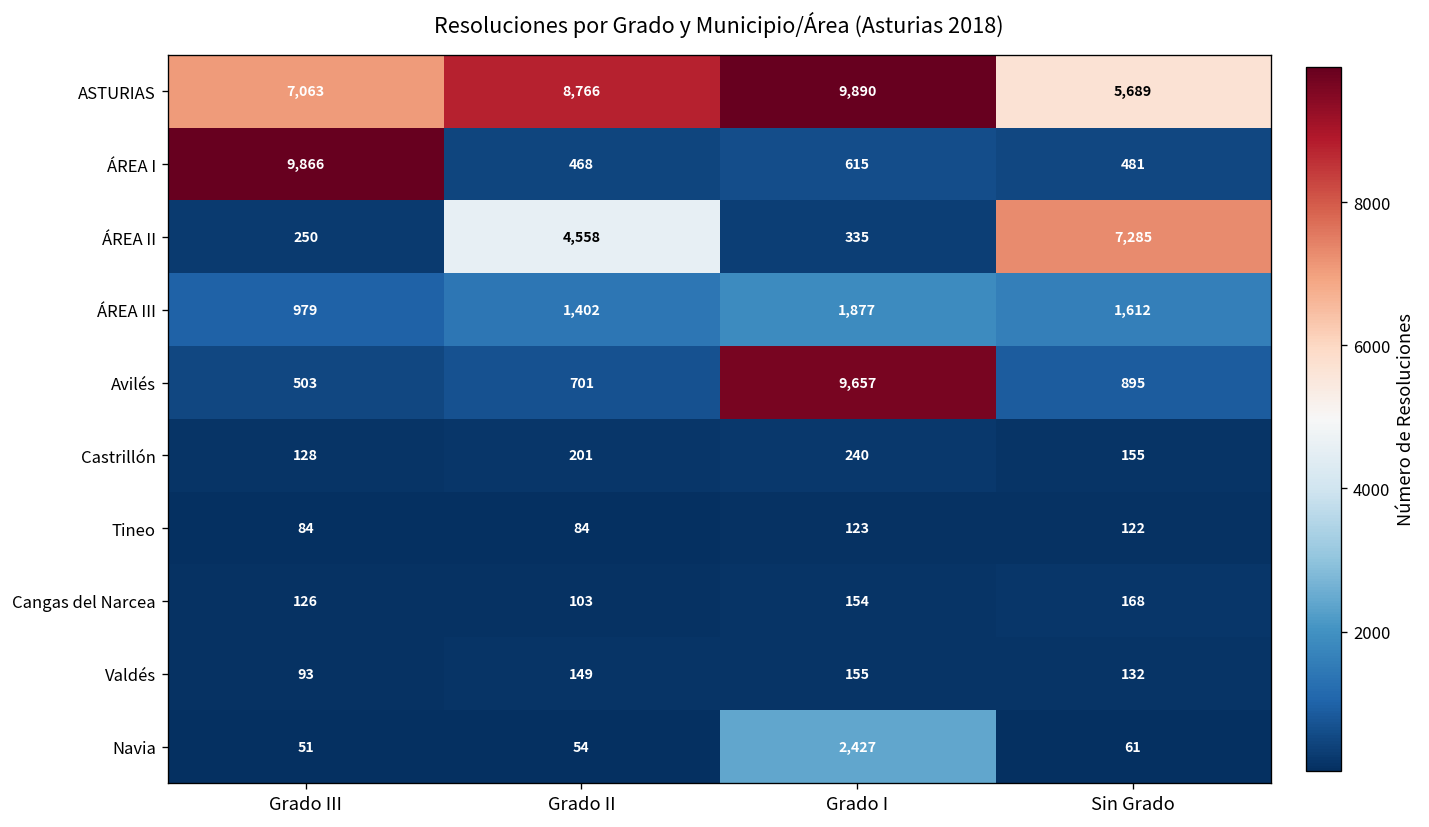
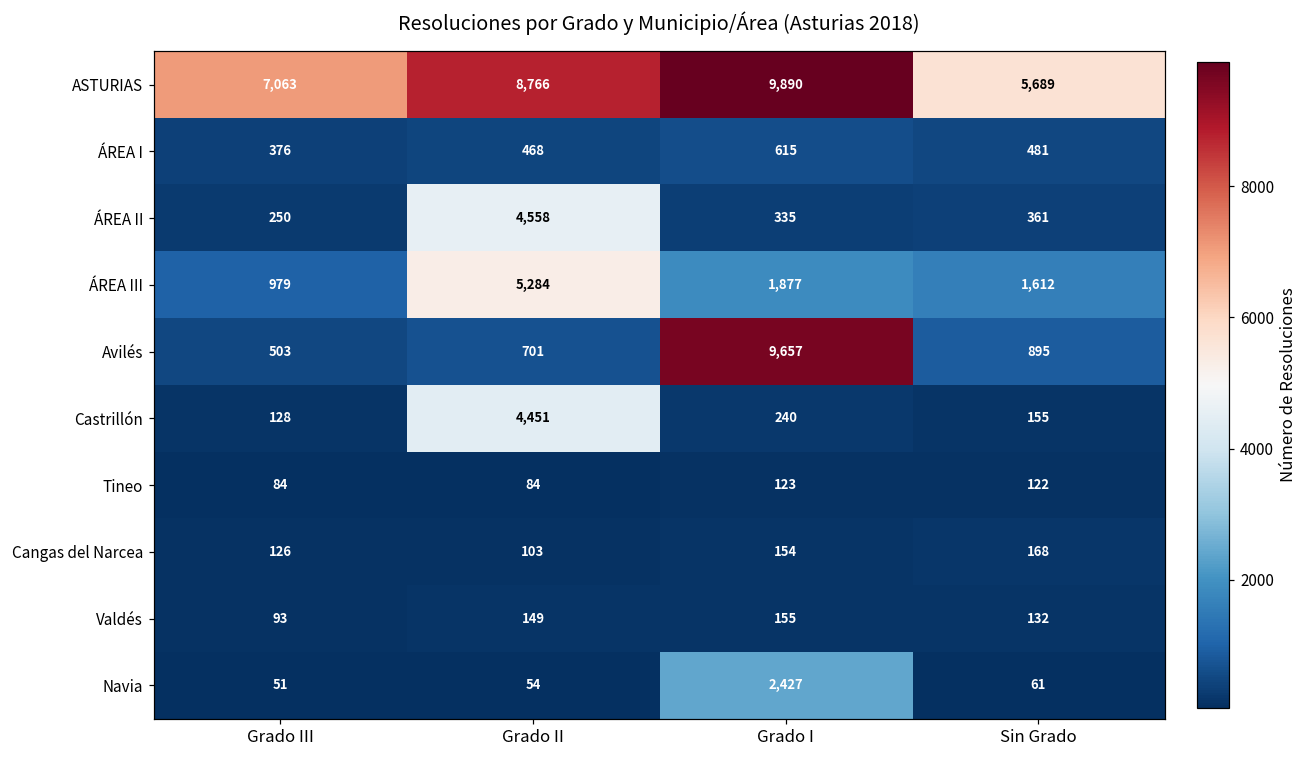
  {
    "ASTURIAS": {
      "Grado III": "7,063",
      "Grado II": "8,766",
      "Grado I": "9,890",
      "Sin Grado": "5,689"
    },
    "ÁREA I": {
-     "Grado III": "9,866",
+     "Grado III": "376",
      "Grado II": "468",
      "Grado I": "615",
      "Sin Grado": "481"
    },
    "ÁREA II": {
      "Grado III": "250",
      "Grado II": "4,558",
      "Grado I": "335",
-     "Sin Grado": "7,285"
+     "Sin Grado": "361"
    },
    "ÁREA III": {
      "Grado III": "979",
-     "Grado II": "1,402",
+     "Grado II": "5,284",
      "Grado I": "1,877",
      "Sin Grado": "1,612"
    },
    "Avilés": {
      "Grado III": "503",
      "Grado II": "701",
      "Grado I": "9,657",
      "Sin Grado": "895"
    },
    "Castrillón": {
      "Grado III": "128",
-     "Grado II": "201",
+     "Grado II": "4,451",
      "Grado I": "240",
      "Sin Grado": "155"
    },
    "Tineo": {
      "Grado III": "84",
      "Grado II": "84",
      "Grado I": "123",
      "Sin Grado": "122"
    },
    "Cangas del Narcea": {
      "Grado III": "126",
      "Grado II": "103",
      "Grado I": "154",
      "Sin Grado": "168"
    },
    "Valdés": {
      "Grado III": "93",
      "Grado II": "149",
      "Grado I": "155",
      "Sin Grado": "132"
    },
    "Navia": {
      "Grado III": "51",
      "Grado II": "54",
      "Grado I": "2,427",
      "Sin Grado": "61"
    }
  }
